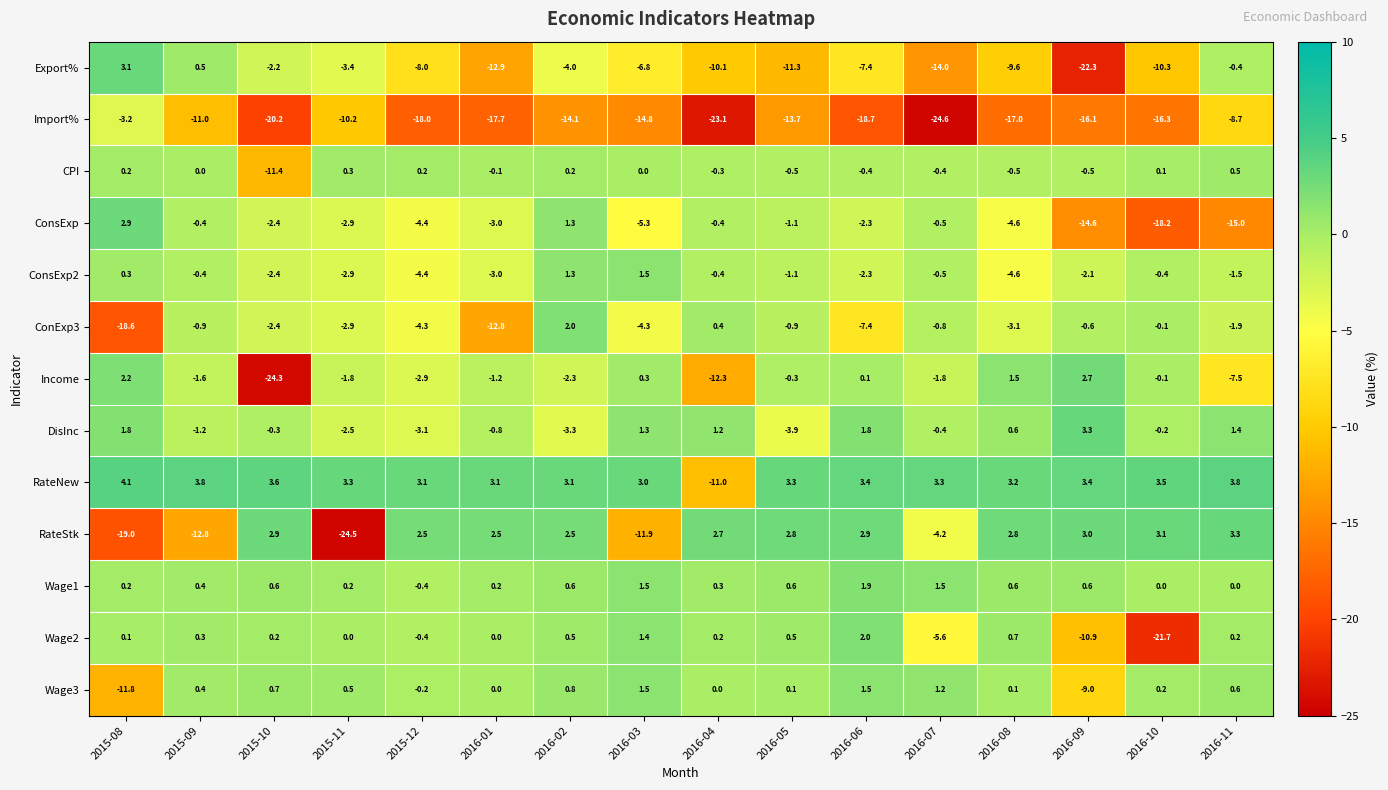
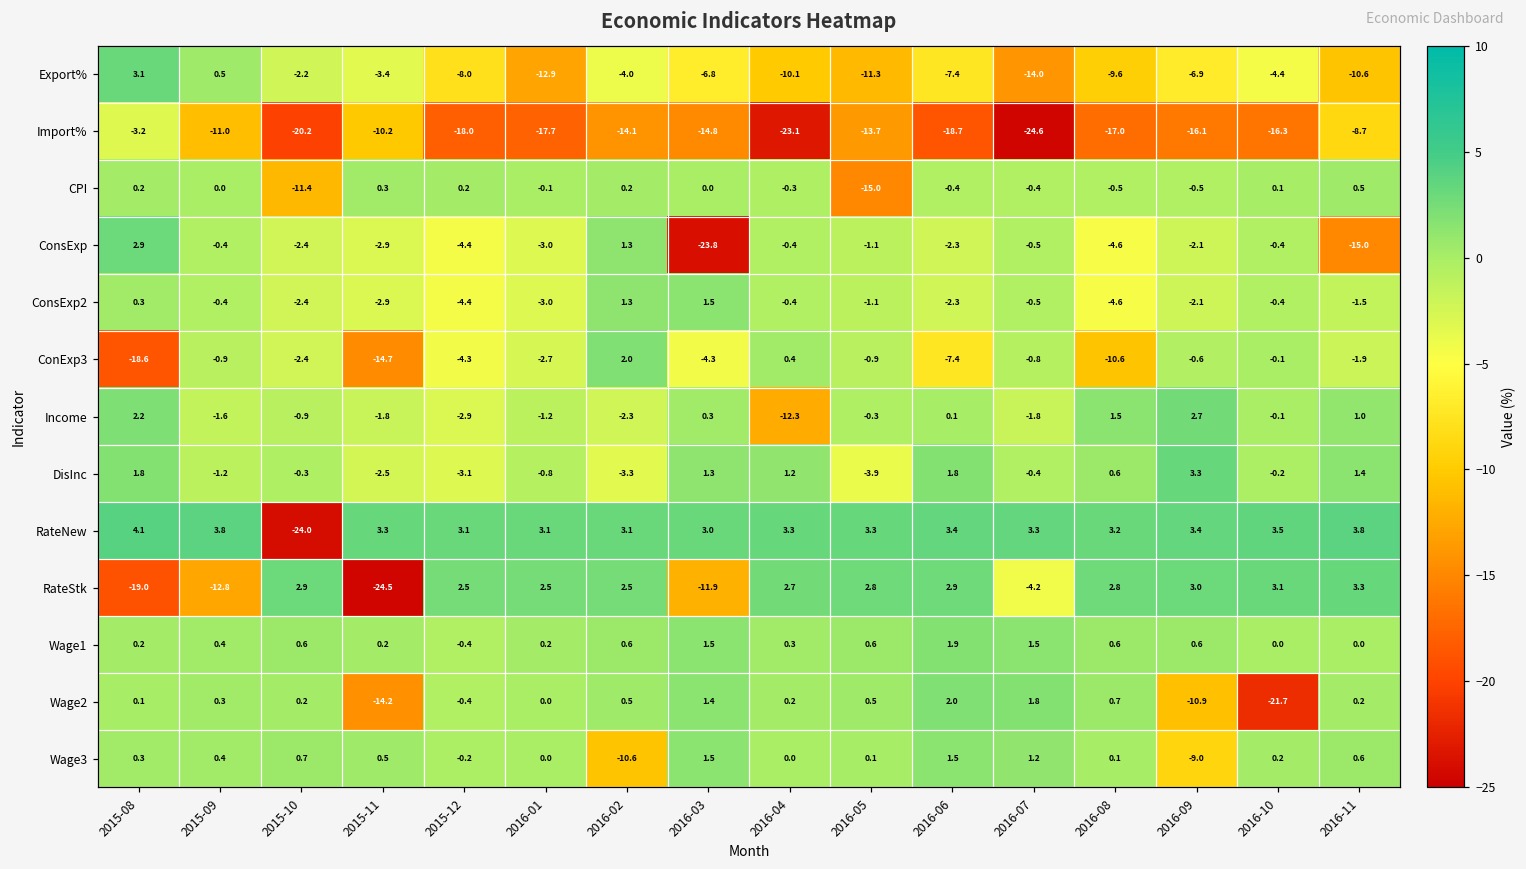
  {
    "Export%": {
      "2015-08": 3.1,
      "2015-09": 0.5,
      "2015-10": -2.2,
      "2015-11": -3.4,
      "2015-12": -8.0,
      "2016-01": -12.9,
      "2016-02": -4.0,
      "2016-03": -6.8,
      "2016-04": -10.1,
      "2016-05": -11.3,
      "2016-06": -7.4,
      "2016-07": -14.0,
      "2016-08": -9.6,
-     "2016-09": -22.3,
-     "2016-10": -10.3,
-     "2016-11": -0.4
+     "2016-09": -6.9,
+     "2016-10": -4.4,
+     "2016-11": -10.6
    },
    "CPI": {
      "2015-08": 0.2,
      "2015-09": 0.0,
      "2015-10": -11.4,
      "2015-11": 0.3,
      "2015-12": 0.2,
      "2016-01": -0.1,
      "2016-02": 0.2,
      "2016-03": 0.0,
      "2016-04": -0.3,
-     "2016-05": -0.5,
+     "2016-05": -15.0,
      "2016-06": -0.4,
      "2016-07": -0.4,
      "2016-08": -0.5,
      "2016-09": -0.5,
      "2016-10": 0.1,
      "2016-11": 0.5
    },
    "ConsExp": {
      "2015-08": 2.9,
      "2015-09": -0.4,
      "2015-10": -2.4,
      "2015-11": -2.9,
      "2015-12": -4.4,
      "2016-01": -3.0,
      "2016-02": 1.3,
-     "2016-03": -5.3,
+     "2016-03": -23.8,
      "2016-04": -0.4,
      "2016-05": -1.1,
      "2016-06": -2.3,
      "2016-07": -0.5,
      "2016-08": -4.6,
-     "2016-09": -14.6,
-     "2016-10": -18.2,
+     "2016-09": -2.1,
+     "2016-10": -0.4,
      "2016-11": -15.0
    },
    "ConExp3": {
      "2015-08": -18.6,
      "2015-09": -0.9,
      "2015-10": -2.4,
-     "2015-11": -2.9,
+     "2015-11": -14.7,
      "2015-12": -4.3,
-     "2016-01": -12.8,
+     "2016-01": -2.7,
      "2016-02": 2.0,
      "2016-03": -4.3,
      "2016-04": 0.4,
      "2016-05": -0.9,
      "2016-06": -7.4,
      "2016-07": -0.8,
-     "2016-08": -3.1,
+     "2016-08": -10.6,
      "2016-09": -0.6,
      "2016-10": -0.1,
      "2016-11": -1.9
    },
    "Income": {
      "2015-08": 2.2,
      "2015-09": -1.6,
-     "2015-10": -24.3,
+     "2015-10": -0.9,
      "2015-11": -1.8,
      "2015-12": -2.9,
      "2016-01": -1.2,
      "2016-02": -2.3,
      "2016-03": 0.3,
      "2016-04": -12.3,
      "2016-05": -0.3,
      "2016-06": 0.1,
      "2016-07": -1.8,
      "2016-08": 1.5,
      "2016-09": 2.7,
      "2016-10": -0.1,
-     "2016-11": -7.5
+     "2016-11": 1.0
    },
    "RateNew": {
      "2015-08": 4.1,
      "2015-09": 3.8,
-     "2015-10": 3.6,
+     "2015-10": -24.0,
      "2015-11": 3.3,
      "2015-12": 3.1,
      "2016-01": 3.1,
      "2016-02": 3.1,
      "2016-03": 3.0,
-     "2016-04": -11.0,
+     "2016-04": 3.3,
      "2016-05": 3.3,
      "2016-06": 3.4,
      "2016-07": 3.3,
      "2016-08": 3.2,
      "2016-09": 3.4,
      "2016-10": 3.5,
      "2016-11": 3.8
    },
    "Wage2": {
      "2015-08": 0.1,
      "2015-09": 0.3,
      "2015-10": 0.2,
-     "2015-11": 0.0,
+     "2015-11": -14.2,
      "2015-12": -0.4,
      "2016-01": 0.0,
      "2016-02": 0.5,
      "2016-03": 1.4,
      "2016-04": 0.2,
      "2016-05": 0.5,
      "2016-06": 2.0,
-     "2016-07": -5.6,
+     "2016-07": 1.8,
      "2016-08": 0.7,
      "2016-09": -10.9,
      "2016-10": -21.7,
      "2016-11": 0.2
    },
    "Wage3": {
-     "2015-08": -11.8,
+     "2015-08": 0.3,
      "2015-09": 0.4,
      "2015-10": 0.7,
      "2015-11": 0.5,
      "2015-12": -0.2,
      "2016-01": 0.0,
-     "2016-02": 0.8,
+     "2016-02": -10.6,
      "2016-03": 1.5,
      "2016-04": 0.0,
      "2016-05": 0.1,
      "2016-06": 1.5,
      "2016-07": 1.2,
      "2016-08": 0.1,
      "2016-09": -9.0,
      "2016-10": 0.2,
      "2016-11": 0.6
    }
  }
